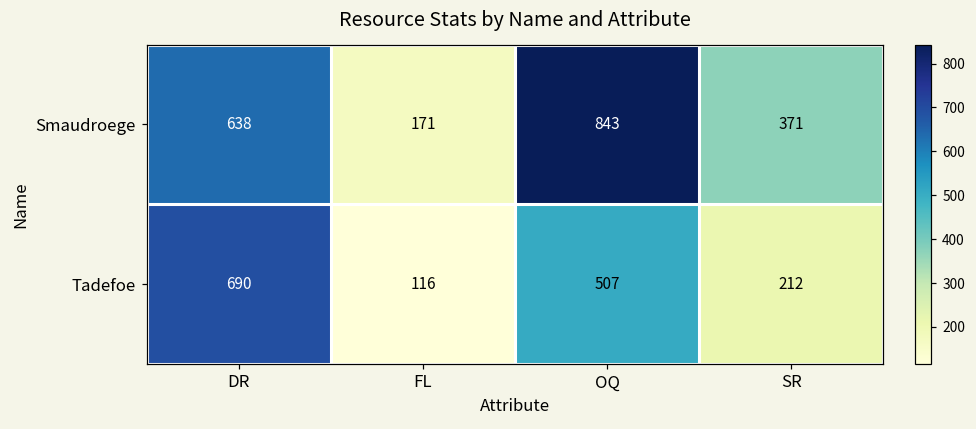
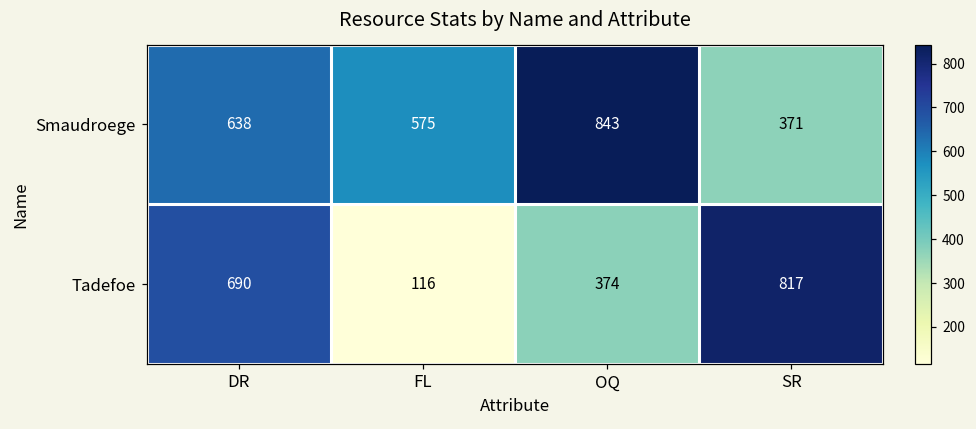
  {
    "Smaudroege": {
      "DR": 638,
-     "FL": 171,
+     "FL": 575,
      "OQ": 843,
      "SR": 371
    },
    "Tadefoe": {
      "DR": 690,
      "FL": 116,
-     "OQ": 507,
-     "SR": 212
+     "OQ": 374,
+     "SR": 817
    }
  }
